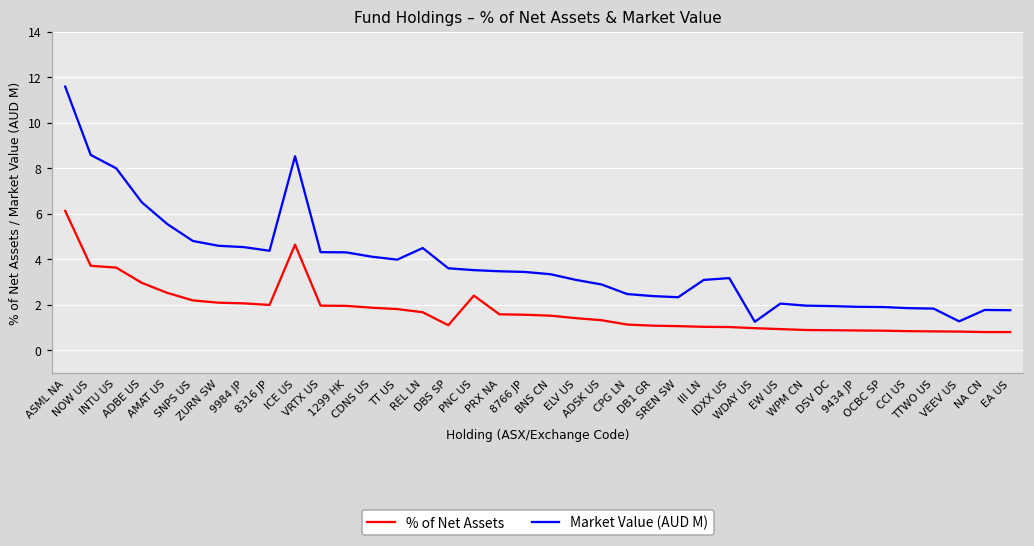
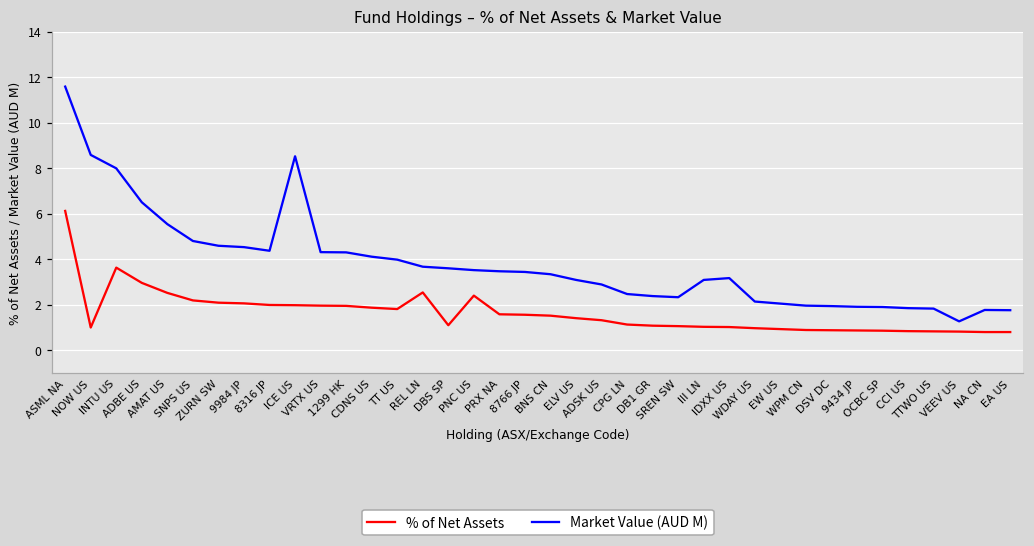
  {
    "% of Net Assets": {
      "ASML NA": 6.1,
-     "NOW US": 3.7,
+     "NOW US": 1.0,
      "INTU US": 3.6,
      "ADBE US": 3.0,
      "AMAT US": 2.5,
      "SNPS US": 2.2,
      "ZURN SW": 2.1,
      "9984 JP": 2.1,
      "8316 JP": 2.0,
-     "ICE US": 4.6,
+     "ICE US": 2.0,
      "VRTX US": 2.0,
      "1299 HK": 2.0,
      "CDNS US": 1.9,
      "TT US": 1.8,
-     "REL LN": 1.7,
+     "REL LN": 2.5,
      "DBS SP": 1.1,
      "PNC US": 2.4,
      "PRX NA": 1.6,
      "8766 JP": 1.6,
      "BNS CN": 1.5,
      "ELV US": 1.4,
      "ADSK US": 1.3,
      "CPG LN": 1.1,
      "DB1 GR": 1.1,
      "SREN SW": 1.1,
      "III LN": 1.0,
      "IDXX US": 1.0,
      "WDAY US": 1.0,
      "EW US": 0.9,
      "WPM CN": 0.9,
      "DSV DC": 0.9,
      "9434 JP": 0.9,
      "OCBC SP": 0.9,
      "CCI US": 0.8,
      "TTWO US": 0.8,
      "VEEV US": 0.8,
      "NA CN": 0.8,
      "EA US": 0.8
    },
    "Market Value (AUD M)": {
      "ASML NA": 11.6,
      "NOW US": 8.6,
      "INTU US": 8.0,
      "ADBE US": 6.5,
      "AMAT US": 5.5,
      "SNPS US": 4.8,
      "ZURN SW": 4.6,
      "9984 JP": 4.5,
      "8316 JP": 4.4,
      "ICE US": 8.5,
      "VRTX US": 4.3,
      "1299 HK": 4.3,
      "CDNS US": 4.1,
      "TT US": 4.0,
-     "REL LN": 4.5,
+     "REL LN": 3.7,
      "DBS SP": 3.6,
      "PNC US": 3.5,
      "PRX NA": 3.5,
      "8766 JP": 3.4,
      "BNS CN": 3.3,
      "ELV US": 3.1,
      "ADSK US": 2.9,
      "CPG LN": 2.5,
      "DB1 GR": 2.4,
      "SREN SW": 2.3,
      "III LN": 3.1,
      "IDXX US": 3.2,
-     "WDAY US": 1.3,
+     "WDAY US": 2.1,
      "EW US": 2.1,
      "WPM CN": 2.0,
      "DSV DC": 1.9,
      "9434 JP": 1.9,
      "OCBC SP": 1.9,
      "CCI US": 1.9,
      "TTWO US": 1.8,
      "VEEV US": 1.3,
      "NA CN": 1.8,
      "EA US": 1.8
    }
  }
